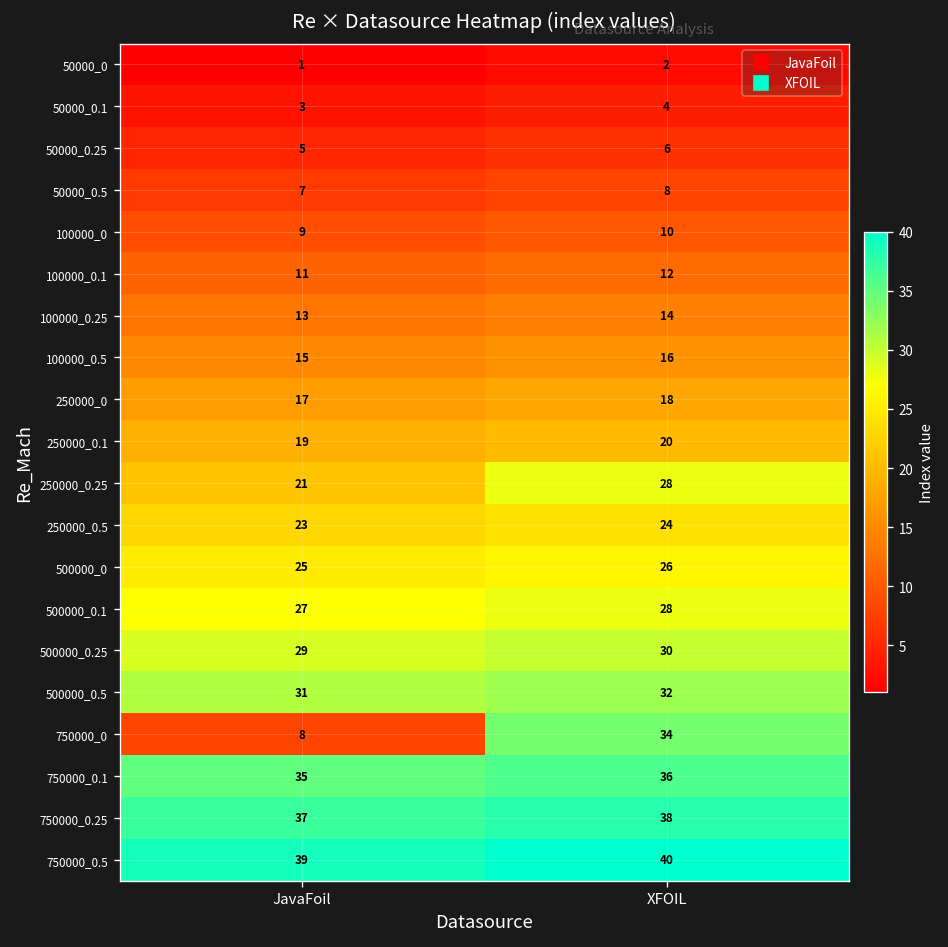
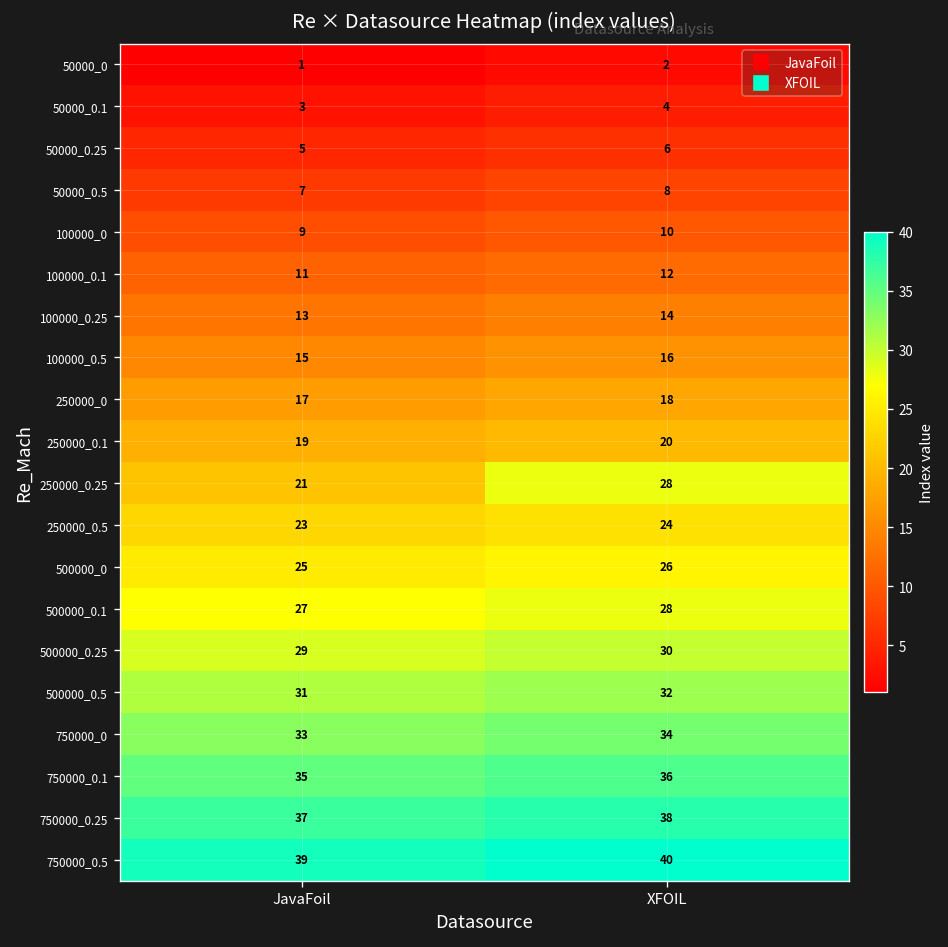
  {
    "50000_0": {
      "JavaFoil": 1,
      "XFOIL": 2
    },
    "50000_0.1": {
      "JavaFoil": 3,
      "XFOIL": 4
    },
    "50000_0.25": {
      "JavaFoil": 5,
      "XFOIL": 6
    },
    "50000_0.5": {
      "JavaFoil": 7,
      "XFOIL": 8
    },
    "100000_0": {
      "JavaFoil": 9,
      "XFOIL": 10
    },
    "100000_0.1": {
      "JavaFoil": 11,
      "XFOIL": 12
    },
    "100000_0.25": {
      "JavaFoil": 13,
      "XFOIL": 14
    },
    "100000_0.5": {
      "JavaFoil": 15,
      "XFOIL": 16
    },
    "250000_0": {
      "JavaFoil": 17,
      "XFOIL": 18
    },
    "250000_0.1": {
      "JavaFoil": 19,
      "XFOIL": 20
    },
    "250000_0.25": {
      "JavaFoil": 21,
      "XFOIL": 28
    },
    "250000_0.5": {
      "JavaFoil": 23,
      "XFOIL": 24
    },
    "500000_0": {
      "JavaFoil": 25,
      "XFOIL": 26
    },
    "500000_0.1": {
      "JavaFoil": 27,
      "XFOIL": 28
    },
    "500000_0.25": {
      "JavaFoil": 29,
      "XFOIL": 30
    },
    "500000_0.5": {
      "JavaFoil": 31,
      "XFOIL": 32
    },
    "750000_0": {
-     "JavaFoil": 8,
+     "JavaFoil": 33,
      "XFOIL": 34
    },
    "750000_0.1": {
      "JavaFoil": 35,
      "XFOIL": 36
    },
    "750000_0.25": {
      "JavaFoil": 37,
      "XFOIL": 38
    },
    "750000_0.5": {
      "JavaFoil": 39,
      "XFOIL": 40
    }
  }
